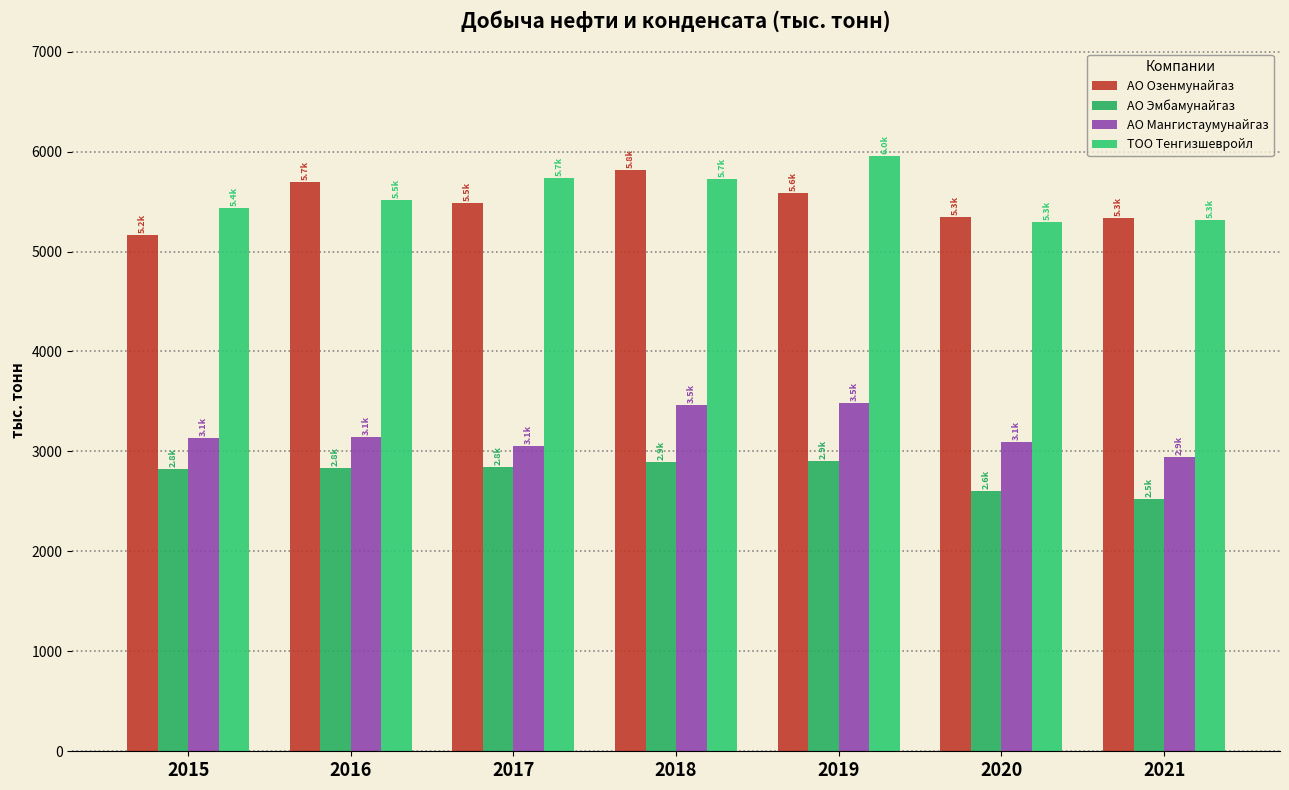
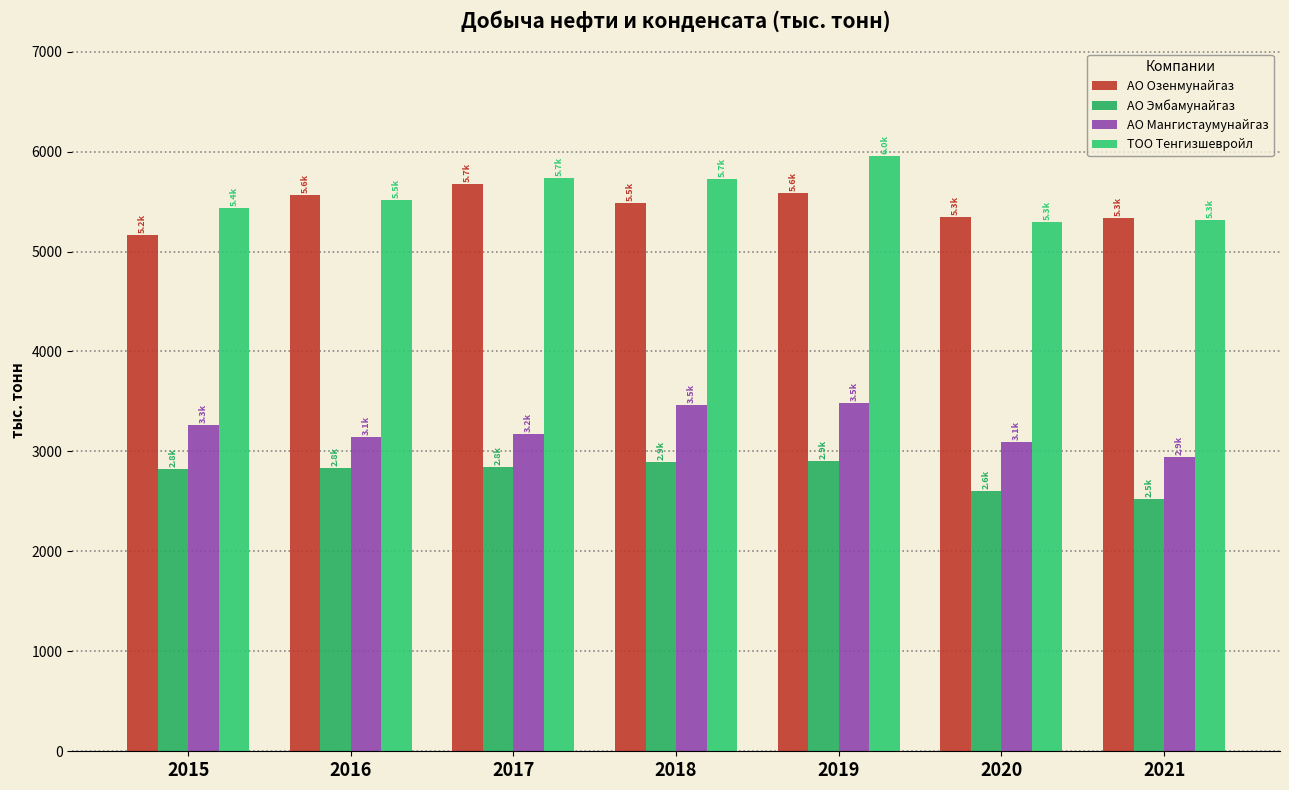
  {
    "АО Озенмунайгаз": {
      "2015": "5.2k",
-     "2016": "5.7k",
-     "2017": "5.5k",
-     "2018": "5.8k",
+     "2016": "5.6k",
+     "2017": "5.7k",
+     "2018": "5.5k",
      "2019": "5.6k",
      "2020": "5.3k",
      "2021": "5.3k"
    },
    "АО Мангистаумунайгаз": {
-     "2015": "3.1k",
+     "2015": "3.3k",
      "2016": "3.1k",
-     "2017": "3.1k",
+     "2017": "3.2k",
      "2018": "3.5k",
      "2019": "3.5k",
      "2020": "3.1k",
      "2021": "2.9k"
    }
  }
